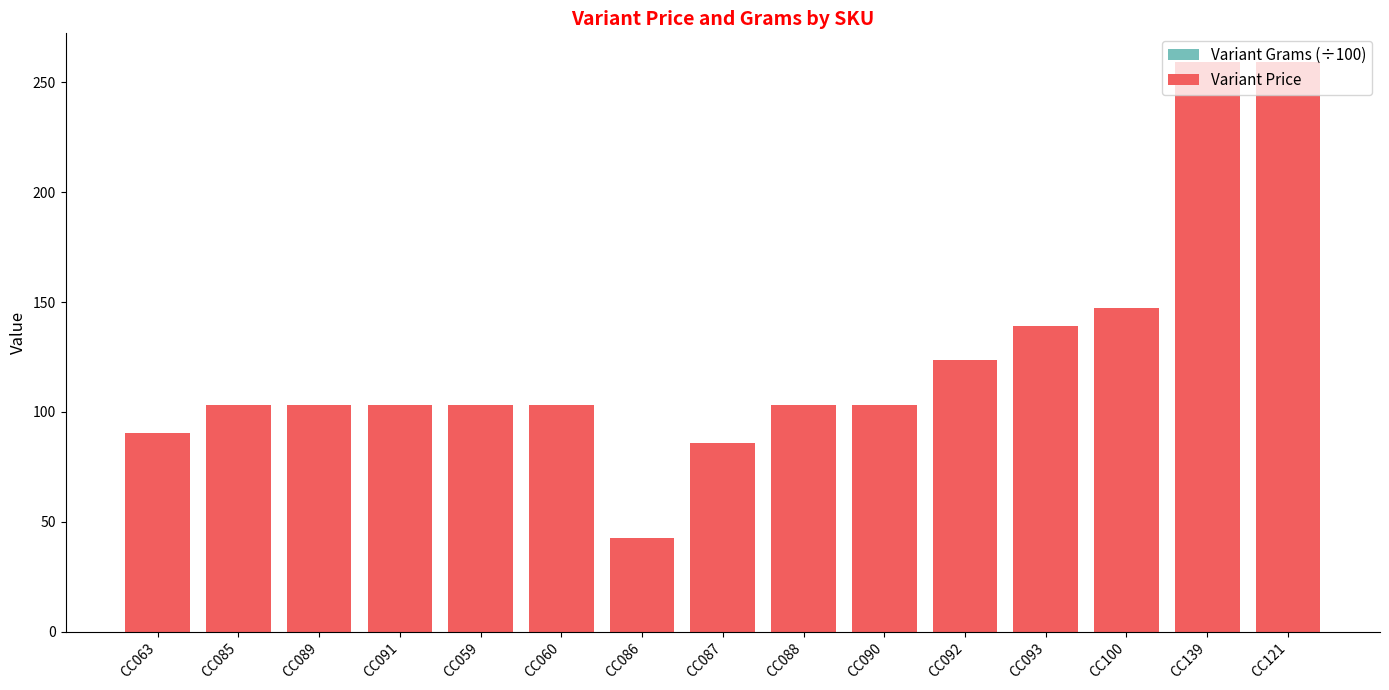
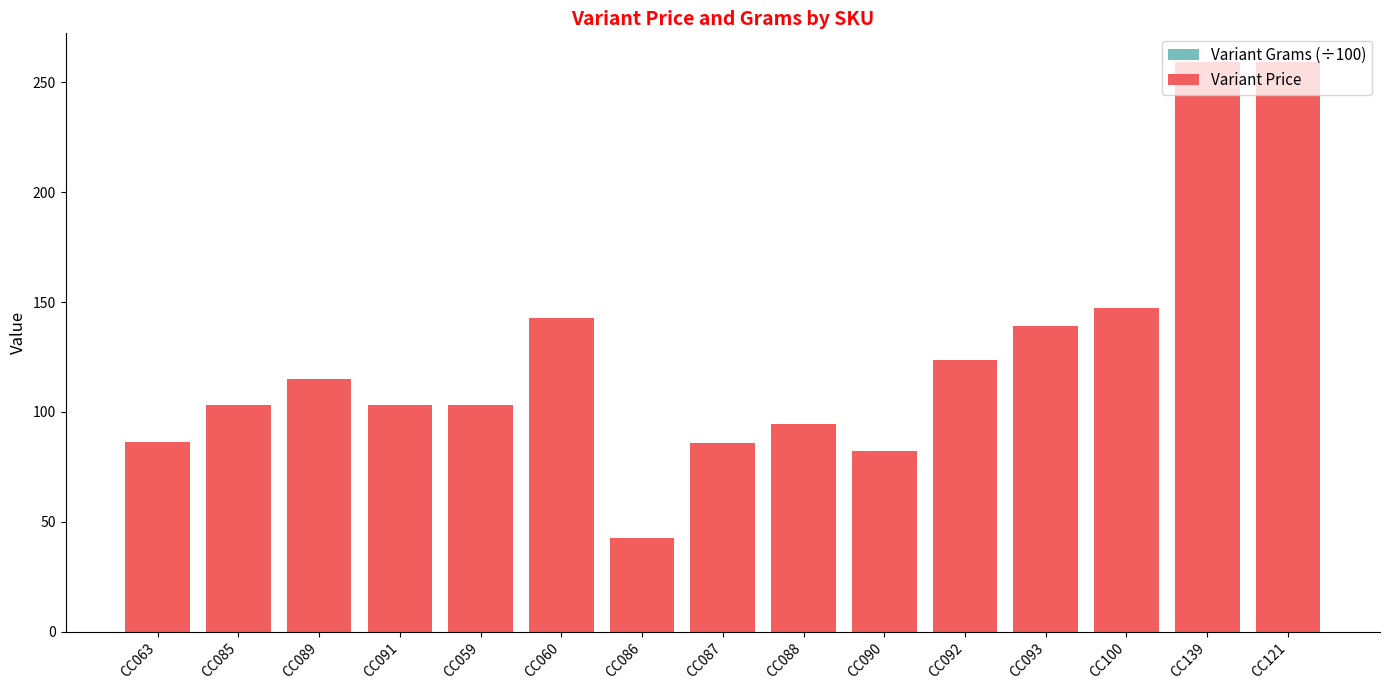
  {
    "Variant Price": {
-     "CC063": 90,
+     "CC063": 86,
      "CC085": 103,
-     "CC089": 103,
+     "CC089": 115,
      "CC091": 103,
      "CC059": 103,
-     "CC060": 103,
+     "CC060": 143,
      "CC086": 42,
      "CC087": 86,
-     "CC088": 103,
-     "CC090": 103,
+     "CC088": 95,
+     "CC090": 82,
      "CC092": 124,
      "CC093": 139,
      "CC100": 147
    }
  }
